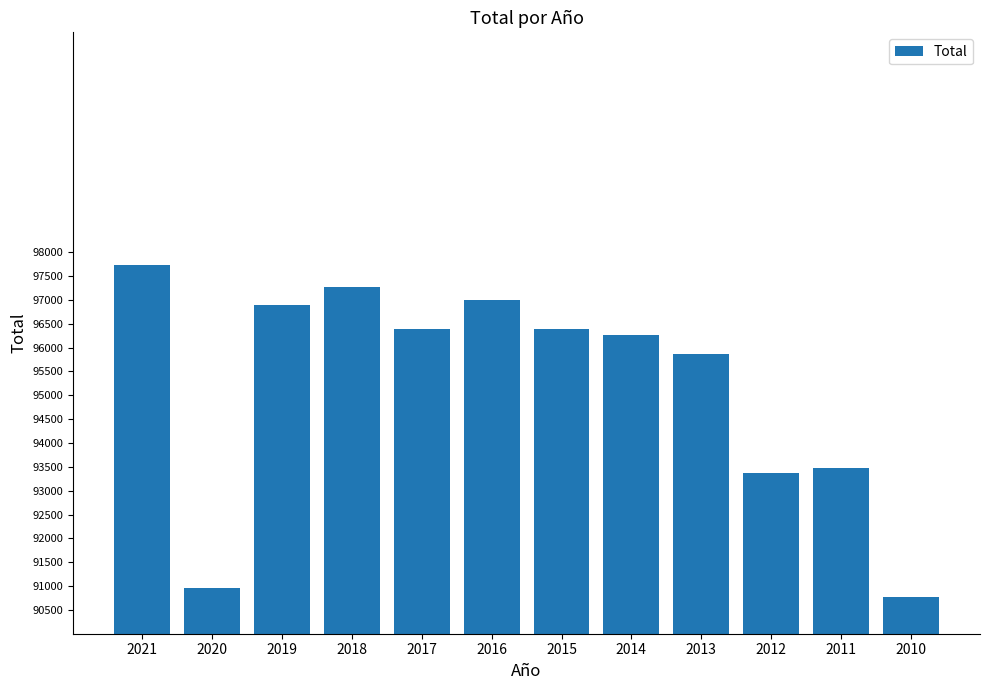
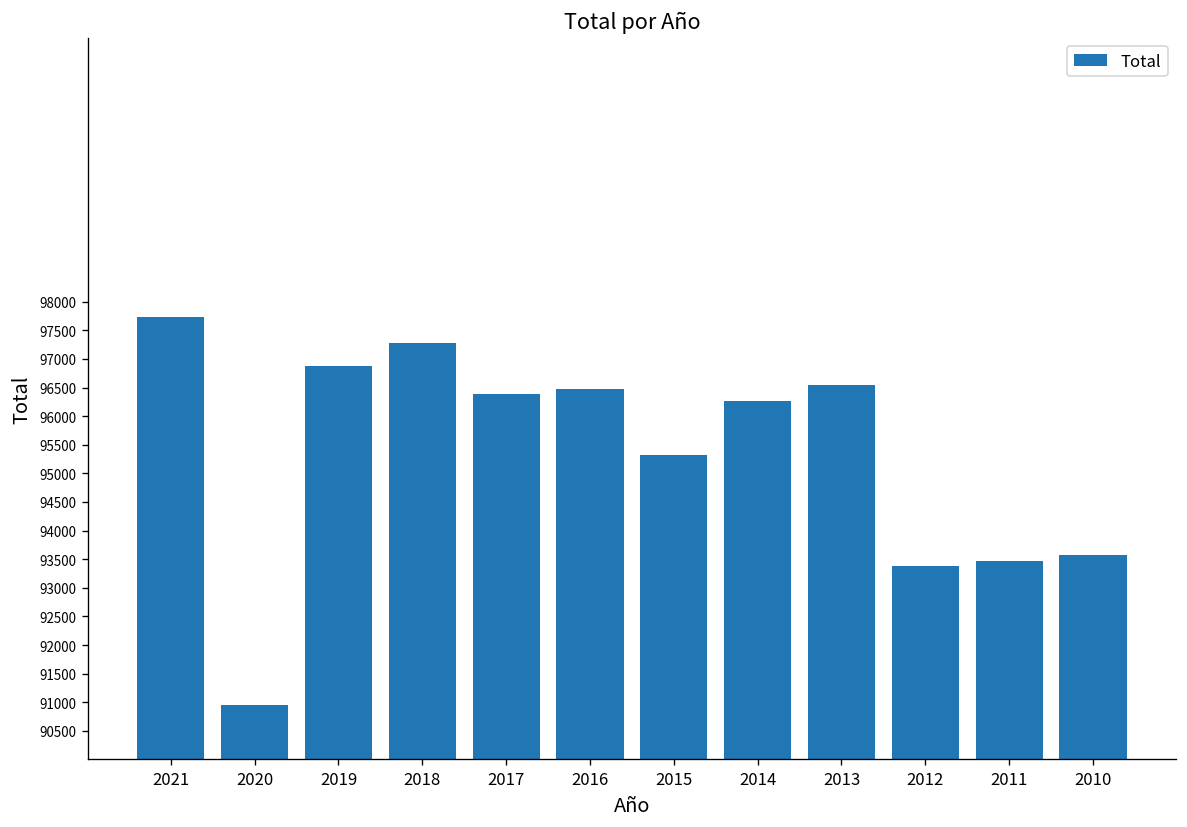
  {
    "2021": 97700,
    "2020": 91000,
    "2019": 96900,
    "2018": 97300,
    "2017": 96400,
-   "2016": 97000,
-   "2015": 96400,
+   "2016": 96500,
+   "2015": 95300,
    "2014": 96300,
-   "2013": 95900,
+   "2013": 96500,
    "2012": 93400,
    "2011": 93500,
-   "2010": 90800
+   "2010": 93600
  }
